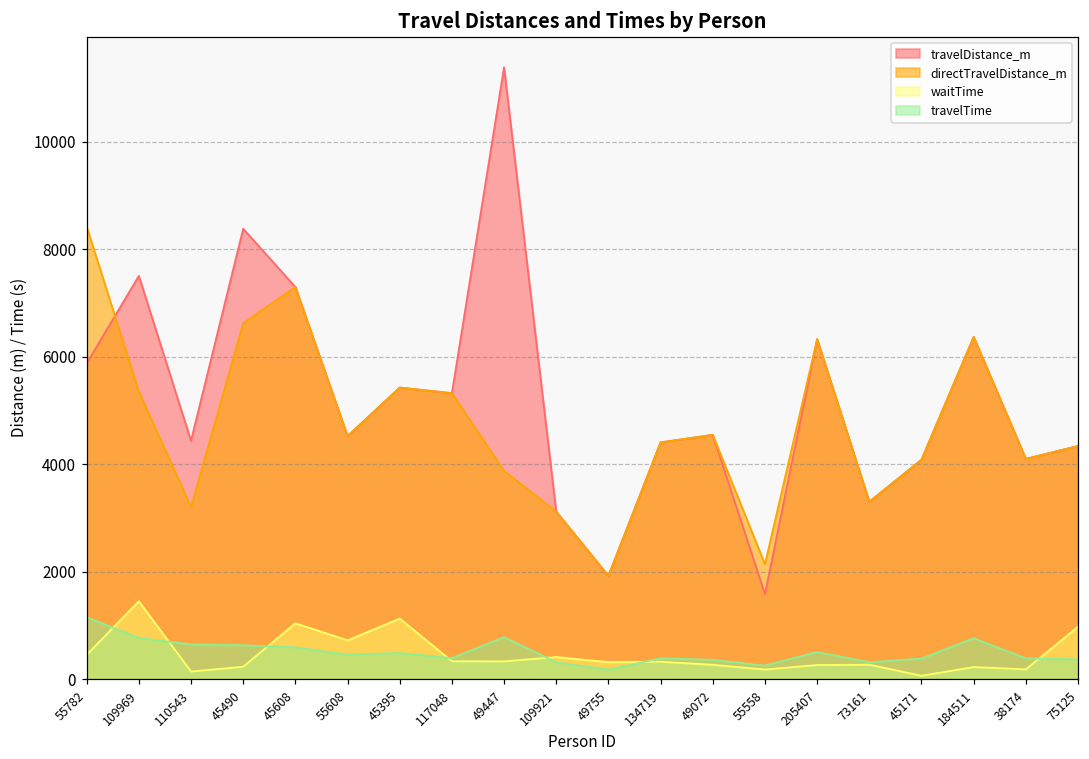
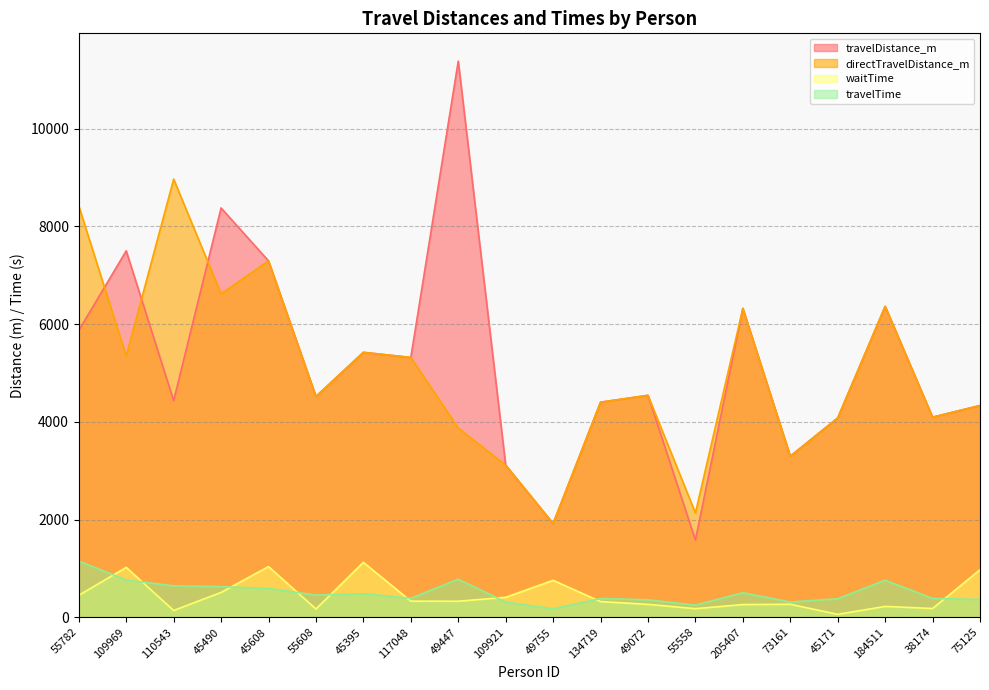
  {
    "travelDistance_m": {
      "55782": 5900,
      "109969": 7500,
      "110543": 4400,
      "45490": 8400,
      "49447": 11400,
      "55558": 1600
    },
    "directTravelDistance_m": {
      "55782": 8400,
      "109969": 5300,
-     "110543": 3200,
+     "110543": 9000,
      "45490": 6600,
      "49447": 3900,
      "55558": 2100
    },
    "waitTime": {
      "55782": 500,
-     "109969": 1400,
+     "109969": 1000,
      "110543": 100,
-     "45490": 200,
+     "45490": 500,
      "45608": 1000,
-     "55608": 700,
+     "55608": 200,
      "45395": 1100,
      "117048": 300,
      "49447": 300,
      "109921": 400,
-     "49755": 300,
+     "49755": 800,
      "134719": 300,
      "49072": 300,
      "55558": 200,
      "205407": 300,
      "45171": 100,
      "184511": 200,
      "38174": 200,
      "75125": 1000
    },
    "travelTime": {
      "55782": 1200,
      "109969": 800,
      "110543": 600,
      "45490": 600,
      "45608": 600,
      "55608": 500,
      "45395": 500,
      "117048": 400,
      "49447": 800,
      "109921": 300,
      "49755": 200,
      "134719": 400,
      "49072": 400,
      "55558": 300,
      "205407": 500,
      "45171": 400,
      "184511": 800,
      "38174": 400,
      "75125": 400
    }
  }
